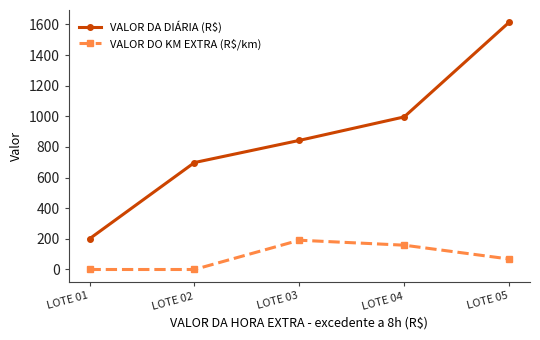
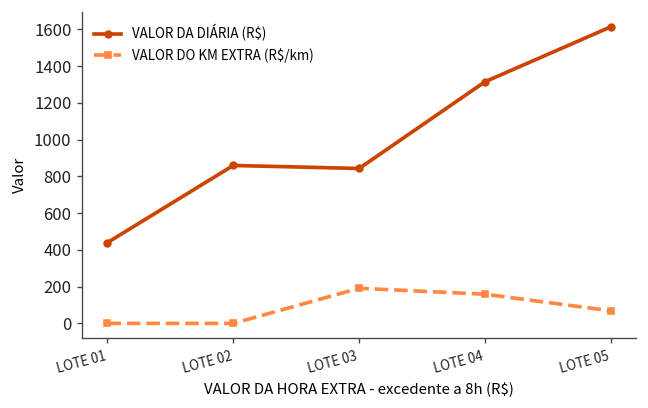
  {
    "VALOR DA DIÁRIA (R$)": {
-     "LOTE 01": 200,
-     "LOTE 02": 700,
+     "LOTE 01": 440,
+     "LOTE 02": 860,
      "LOTE 03": 840,
-     "LOTE 04": 1000,
+     "LOTE 04": 1310,
      "LOTE 05": 1610
    },
    "VALOR DO KM EXTRA (R$/km)": {
      "LOTE 01": 0,
      "LOTE 02": 0,
      "LOTE 03": 190,
      "LOTE 04": 160,
      "LOTE 05": 70
    }
  }
